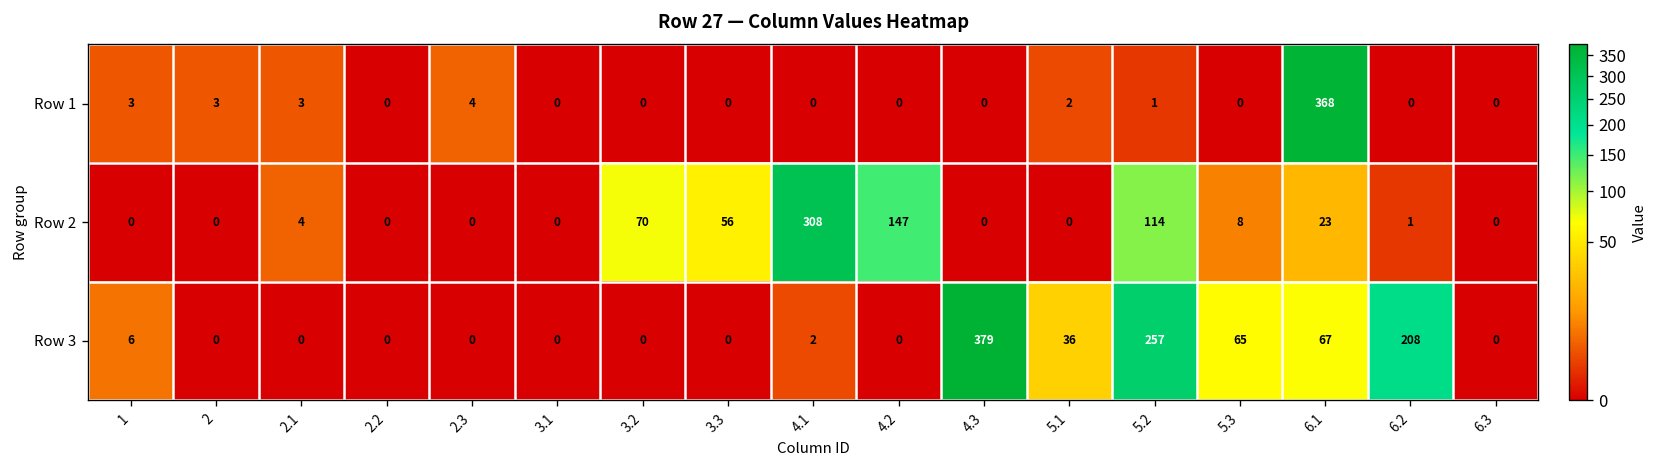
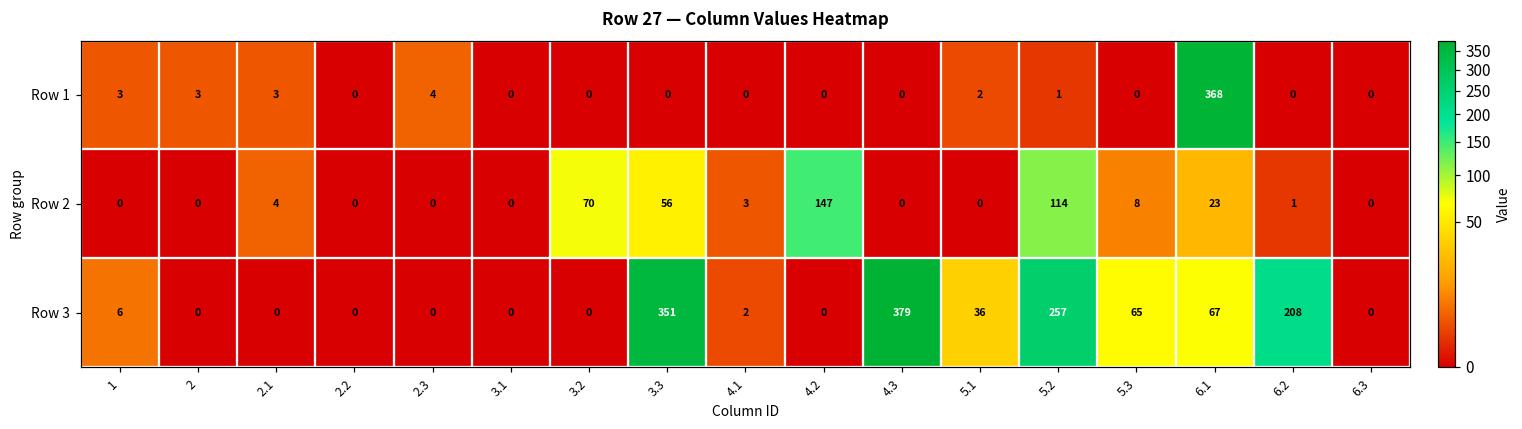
  {
    "Row 1": {
      "1": 3,
      "2": 3,
      "2.1": 3,
      "2.2": 0,
      "2.3": 4,
      "3.1": 0,
      "3.2": 0,
      "3.3": 0,
      "4.1": 0,
      "4.2": 0,
      "4.3": 0,
      "5.1": 2,
      "5.2": 1,
      "5.3": 0,
      "6.1": 368,
      "6.2": 0,
      "6.3": 0
    },
    "Row 2": {
      "1": 0,
      "2": 0,
      "2.1": 4,
      "2.2": 0,
      "2.3": 0,
      "3.1": 0,
      "3.2": 70,
      "3.3": 56,
-     "4.1": 308,
+     "4.1": 3,
      "4.2": 147,
      "4.3": 0,
      "5.1": 0,
      "5.2": 114,
      "5.3": 8,
      "6.1": 23,
      "6.2": 1,
      "6.3": 0
    },
    "Row 3": {
      "1": 6,
      "2": 0,
      "2.1": 0,
      "2.2": 0,
      "2.3": 0,
      "3.1": 0,
      "3.2": 0,
-     "3.3": 0,
+     "3.3": 351,
      "4.1": 2,
      "4.2": 0,
      "4.3": 379,
      "5.1": 36,
      "5.2": 257,
      "5.3": 65,
      "6.1": 67,
      "6.2": 208,
      "6.3": 0
    }
  }
